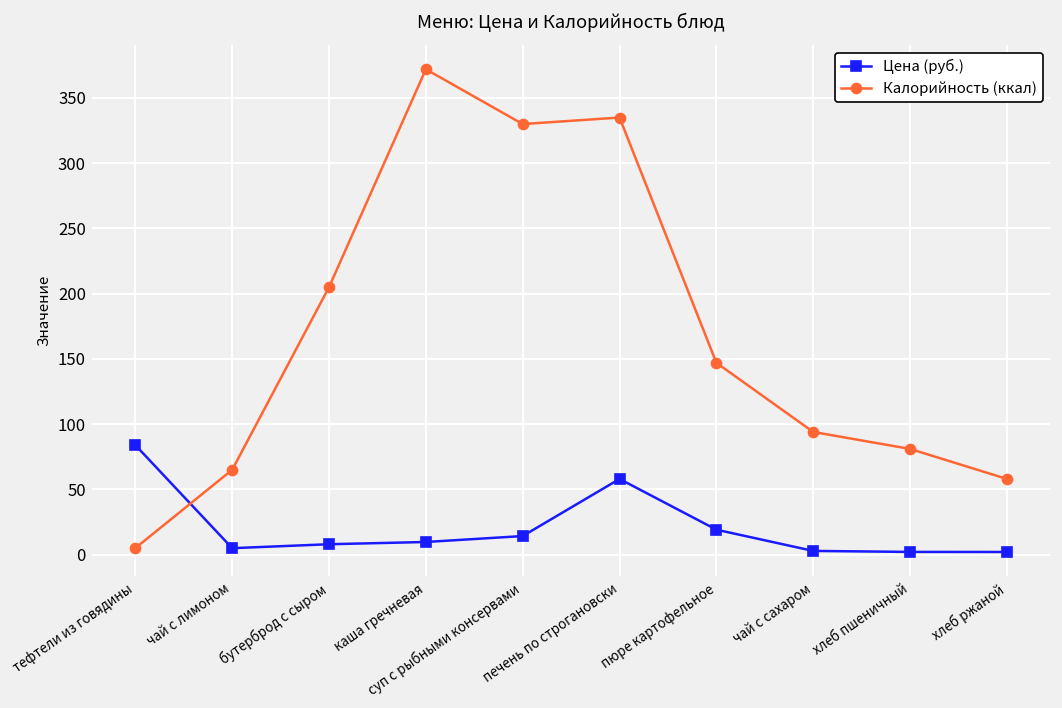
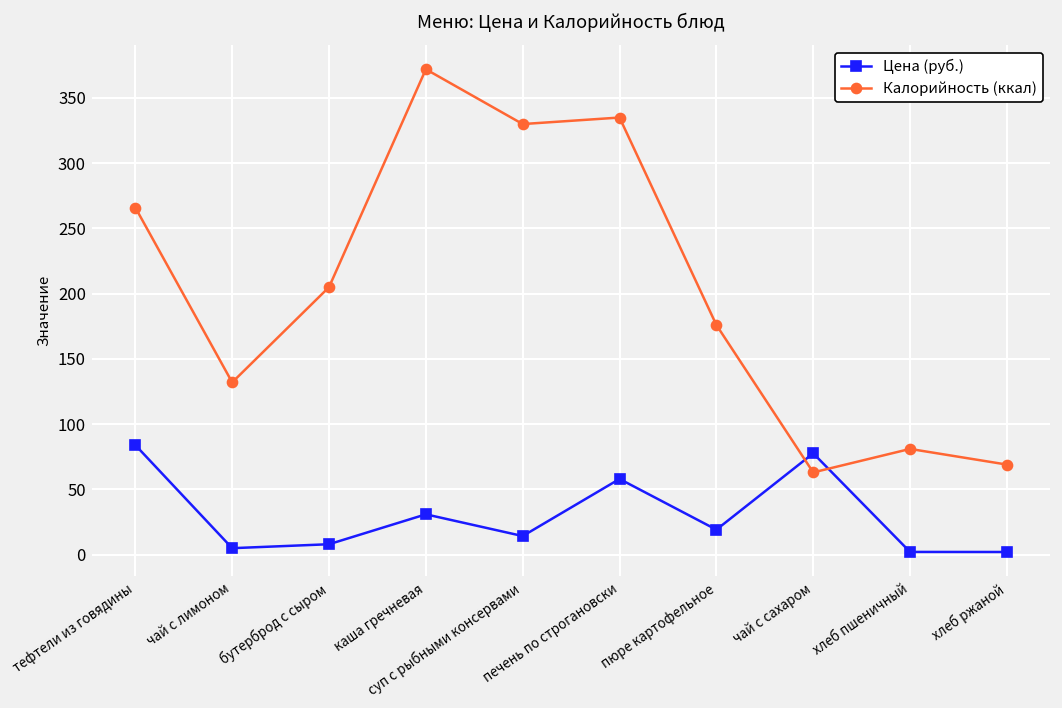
  {
    "Цена (руб.)": {
      "тефтели из говядины": 84,
      "чай с лимоном": 5,
      "бутерброд с сыром": 8,
-     "каша гречневая": 10,
+     "каша гречневая": 31,
      "суп с рыбными консервами": 14,
      "печень по строгановски": 58,
      "пюре картофельное": 19,
-     "чай с сахаром": 3,
+     "чай с сахаром": 78,
      "хлеб пшеничный": 2,
      "хлеб ржаной": 2
    },
    "Калорийность (ккал)": {
-     "тефтели из говядины": 5,
-     "чай с лимоном": 65,
+     "тефтели из говядины": 266,
+     "чай с лимоном": 132,
      "бутерброд с сыром": 205,
      "каша гречневая": 372,
      "суп с рыбными консервами": 330,
      "печень по строгановски": 335,
-     "пюре картофельное": 147,
-     "чай с сахаром": 94,
+     "пюре картофельное": 176,
+     "чай с сахаром": 63,
      "хлеб пшеничный": 81,
-     "хлеб ржаной": 58
+     "хлеб ржаной": 69
    }
  }
